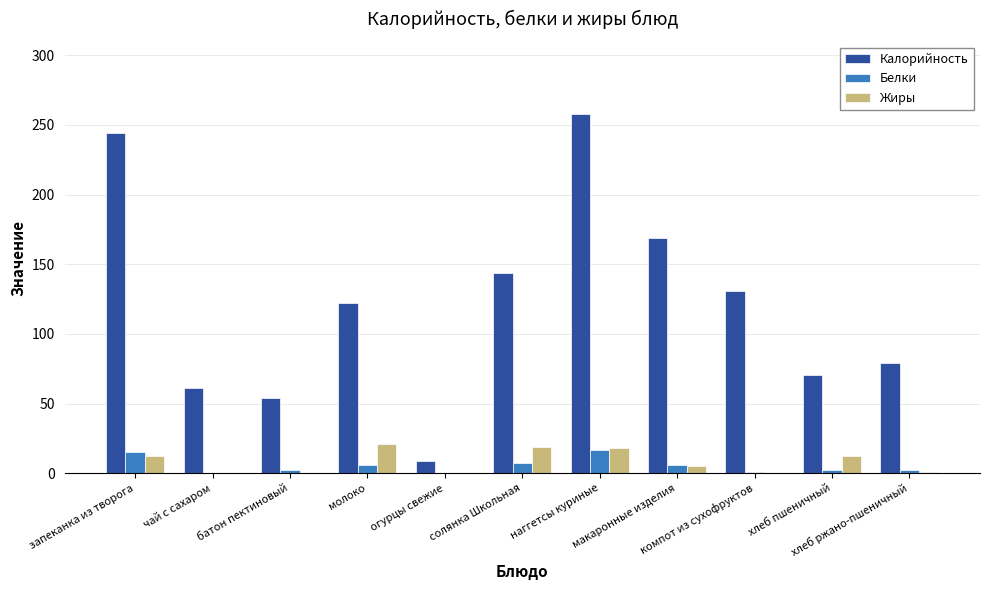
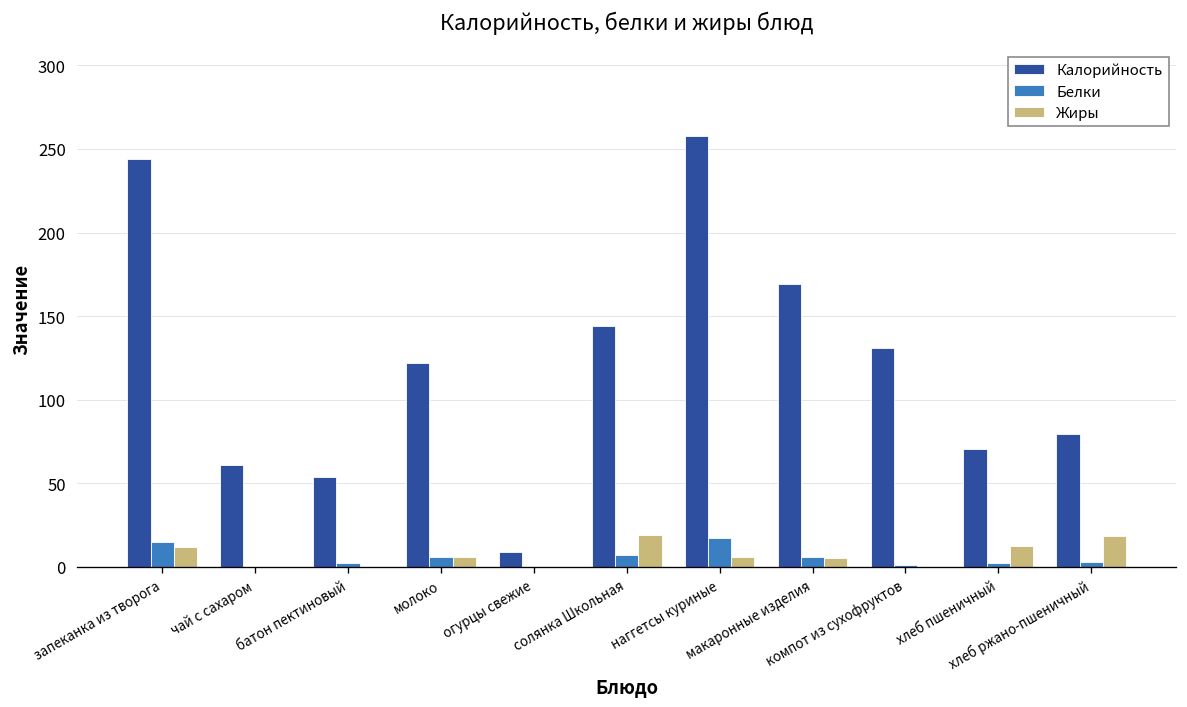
  {
    "Жиры": {
      "запеканка из творога": 12,
      "чай с сахаром": 0,
      "батон пектиновый": 0,
-     "молоко": 21,
+     "молоко": 6,
      "огурцы свежие": 0,
      "солянка Школьная": 19,
-     "наггетсы куриные": 18,
+     "наггетсы куриные": 6,
      "макаронные изделия": 5,
      "компот из сухофруктов": 0,
      "хлеб пшеничный": 13,
-     "хлеб ржано-пшеничный": 1
+     "хлеб ржано-пшеничный": 19
    }
  }
